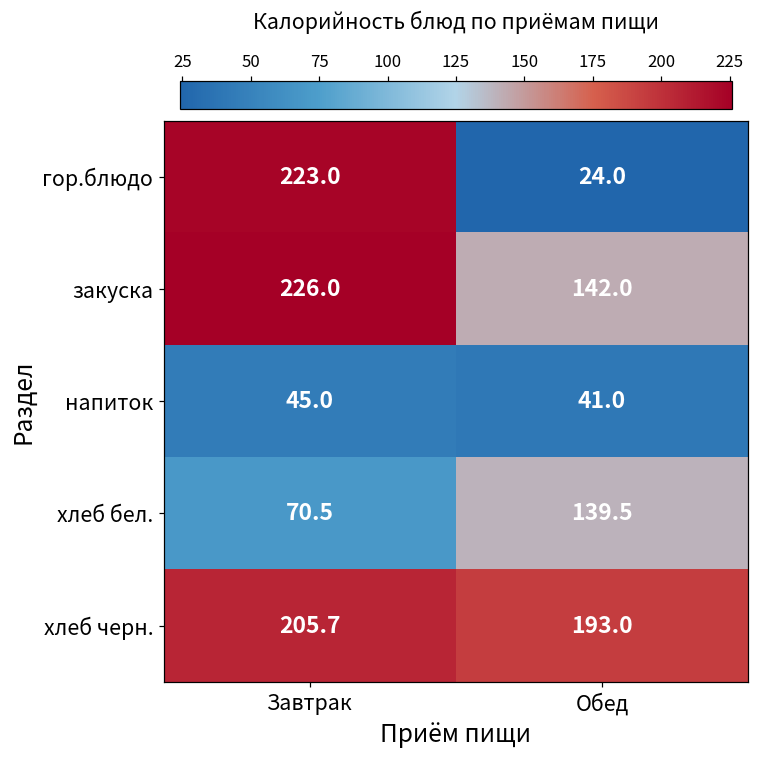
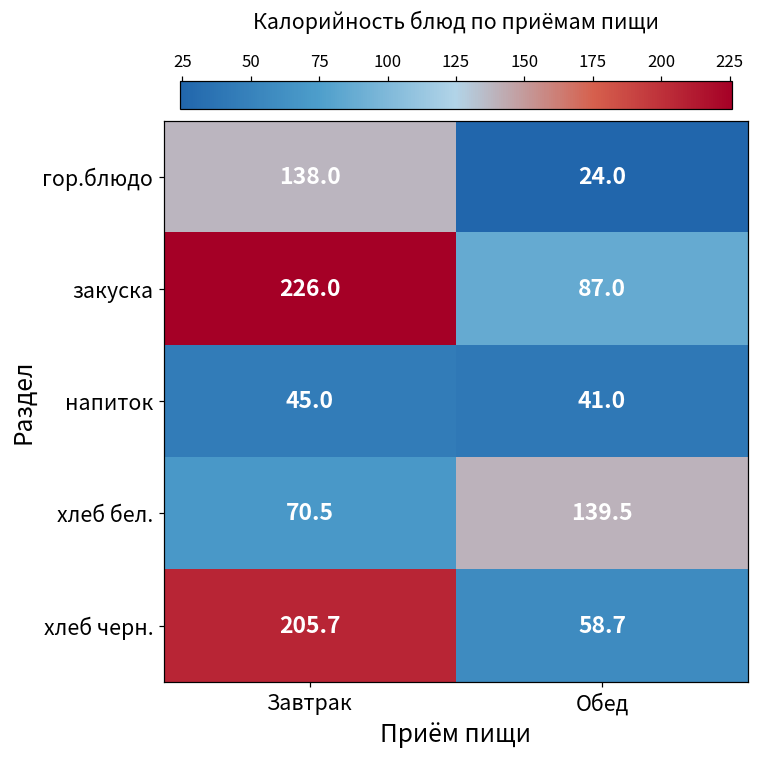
  {
    "гор.блюдо": {
-     "Завтрак": 223.0,
+     "Завтрак": 138.0,
      "Обед": 24.0
    },
    "закуска": {
      "Завтрак": 226.0,
-     "Обед": 142.0
+     "Обед": 87.0
    },
    "напиток": {
      "Завтрак": 45.0,
      "Обед": 41.0
    },
    "хлеб бел.": {
      "Завтрак": 70.5,
      "Обед": 139.5
    },
    "хлеб черн.": {
      "Завтрак": 205.7,
-     "Обед": 193.0
+     "Обед": 58.7
    }
  }
